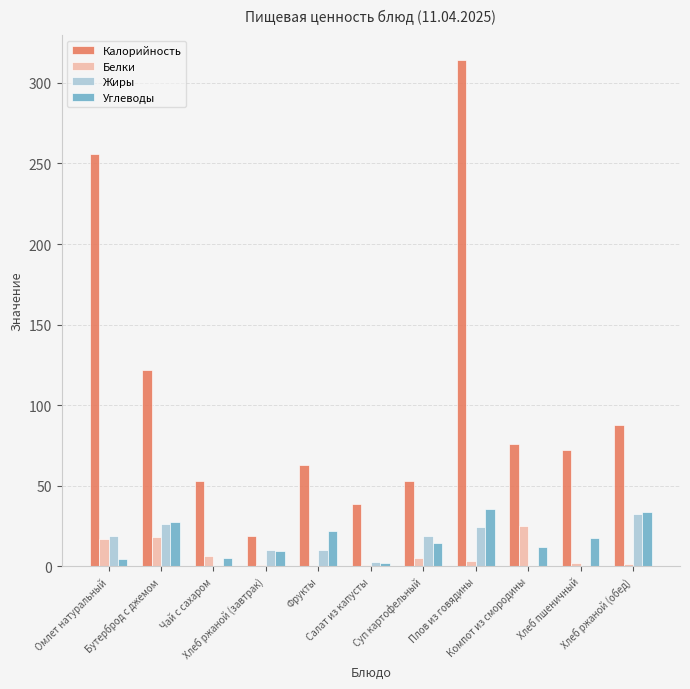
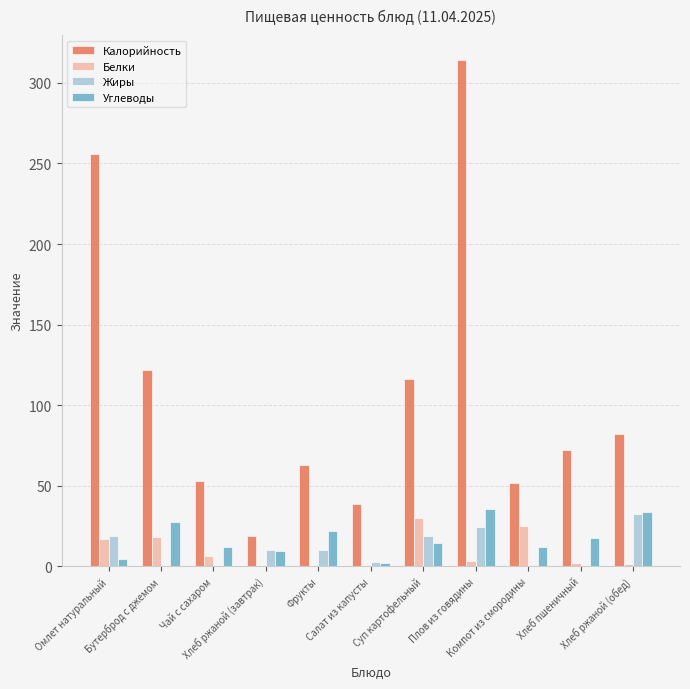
  {
    "Калорийность": {
      "Омлет натуральный": 256,
      "Бутерброд с джемом": 122,
      "Чай с сахаром": 53,
      "Хлеб ржаной (завтрак)": 19,
      "Фрукты": 63,
      "Салат из капусты": 39,
-     "Суп картофельный": 53,
+     "Суп картофельный": 116,
      "Плов из говядины": 314,
-     "Компот из смородины": 76,
+     "Компот из смородины": 52,
      "Хлеб пшеничный": 72,
-     "Хлеб ржаной (обед)": 88
+     "Хлеб ржаной (обед)": 82
    },
    "Белки": {
      "Омлет натуральный": 17,
      "Бутерброд с джемом": 18,
      "Чай с сахаром": 6,
-     "Суп картофельный": 6,
+     "Суп картофельный": 30,
      "Плов из говядины": 4,
      "Компот из смородины": 25,
      "Хлеб пшеничный": 2
    },
    "Жиры": {
      "Омлет натуральный": 19,
-     "Бутерброд с джемом": 27,
+     "Бутерброд с джемом": 0,
      "Чай с сахаром": 0,
      "Хлеб ржаной (завтрак)": 10,
      "Фрукты": 10,
      "Салат из капусты": 3,
      "Суп картофельный": 19,
      "Плов из говядины": 24,
      "Компот из смородины": 0,
      "Хлеб ржаной (обед)": 33
    },
    "Углеводы": {
      "Омлет натуральный": 5,
      "Бутерброд с джемом": 28,
-     "Чай с сахаром": 5,
+     "Чай с сахаром": 12,
      "Хлеб ржаной (завтрак)": 9,
      "Фрукты": 22,
      "Салат из капусты": 2,
      "Суп картофельный": 15,
      "Плов из говядины": 36,
      "Компот из смородины": 12,
      "Хлеб пшеничный": 17,
      "Хлеб ржаной (обед)": 34
    }
  }
